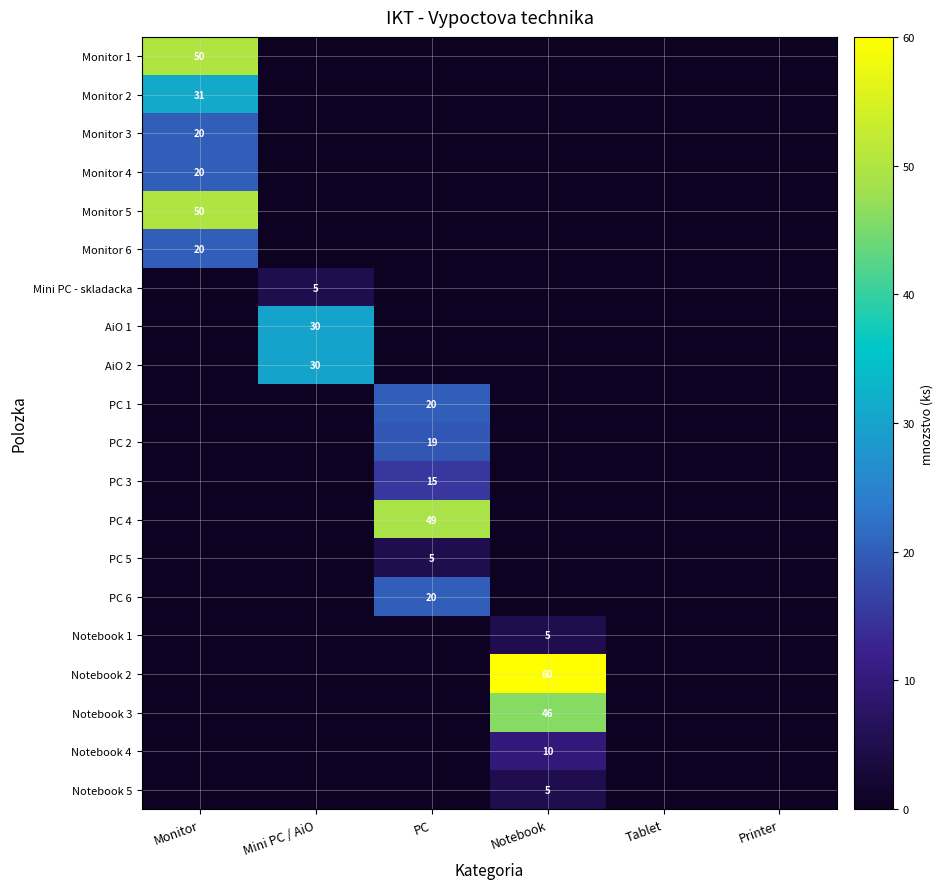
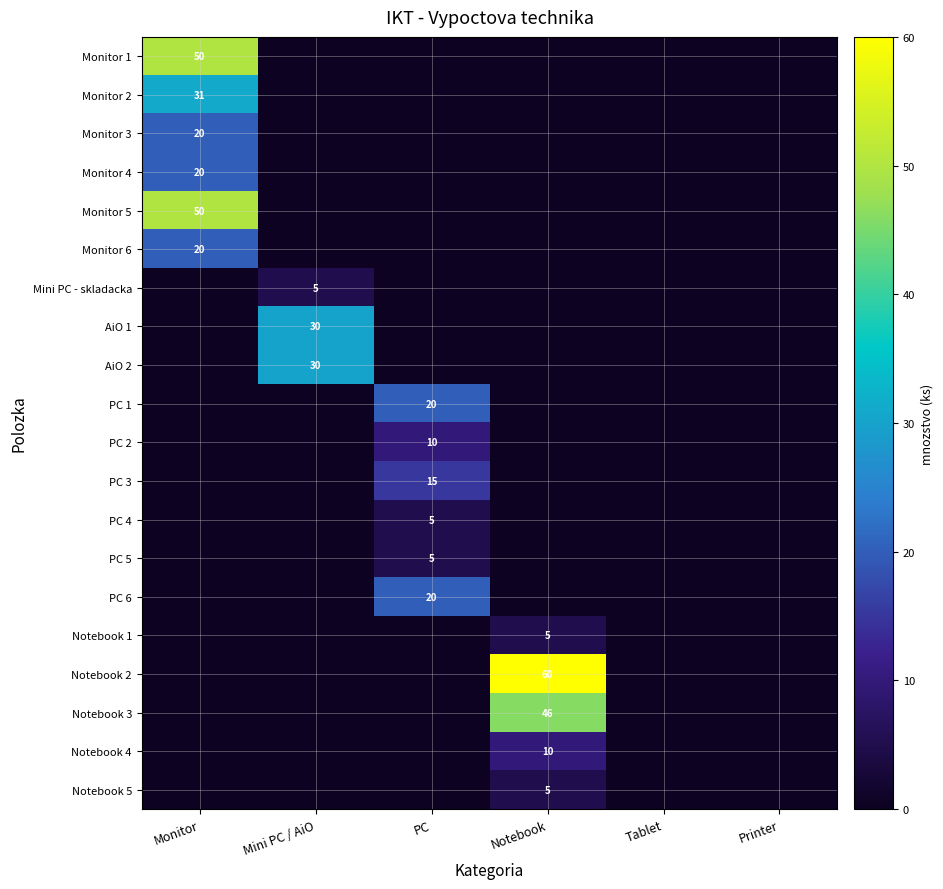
  {
    "Monitor 1": {
      "Monitor": 50
    },
    "Monitor 2": {
      "Monitor": 31
    },
    "Monitor 3": {
      "Monitor": 20
    },
    "Monitor 4": {
      "Monitor": 20
    },
    "Monitor 5": {
      "Monitor": 50
    },
    "Monitor 6": {
      "Monitor": 20
    },
    "Mini PC - skladacka": {
      "Mini PC / AiO": 5
    },
    "AiO 1": {
      "Mini PC / AiO": 30
    },
    "AiO 2": {
      "Mini PC / AiO": 30
    },
    "PC 1": {
      "PC": 20
    },
    "PC 2": {
-     "PC": 19
+     "PC": 10
    },
    "PC 3": {
      "PC": 15
    },
    "PC 4": {
-     "PC": 49
+     "PC": 5
    },
    "PC 5": {
      "PC": 5
    },
    "PC 6": {
      "PC": 20
    },
    "Notebook 1": {
      "Notebook": 5
    },
    "Notebook 2": {
      "Notebook": 60
    },
    "Notebook 3": {
      "Notebook": 46
    },
    "Notebook 4": {
      "Notebook": 10
    },
    "Notebook 5": {
      "Notebook": 5
    }
  }
